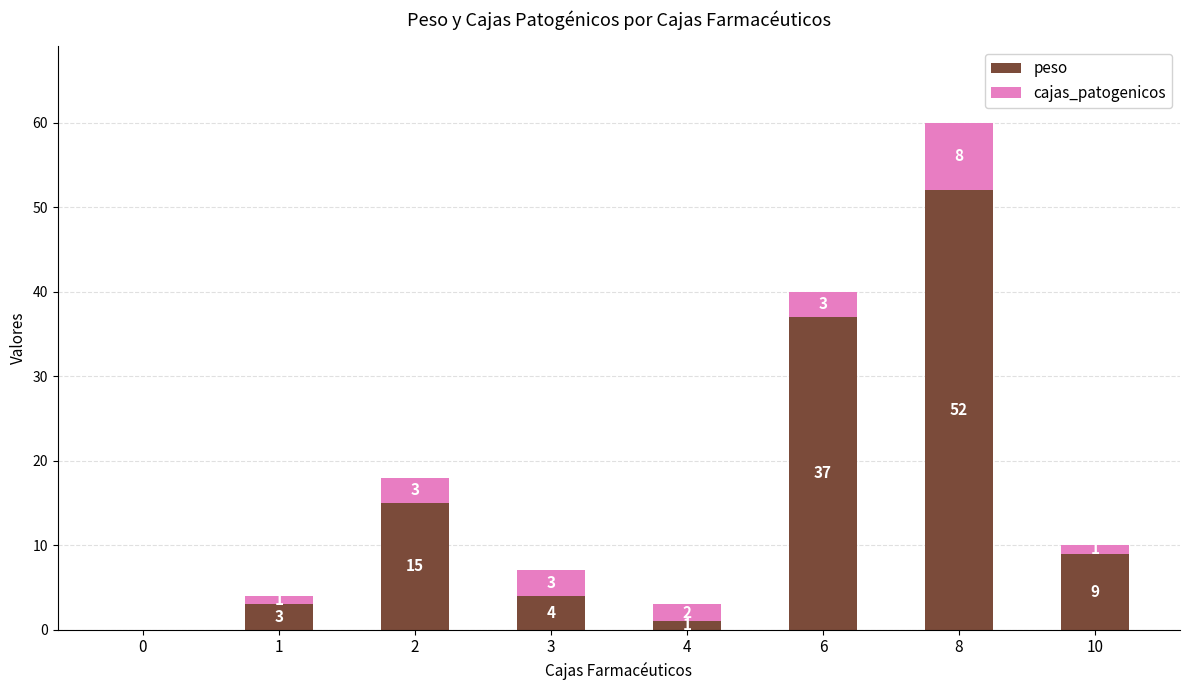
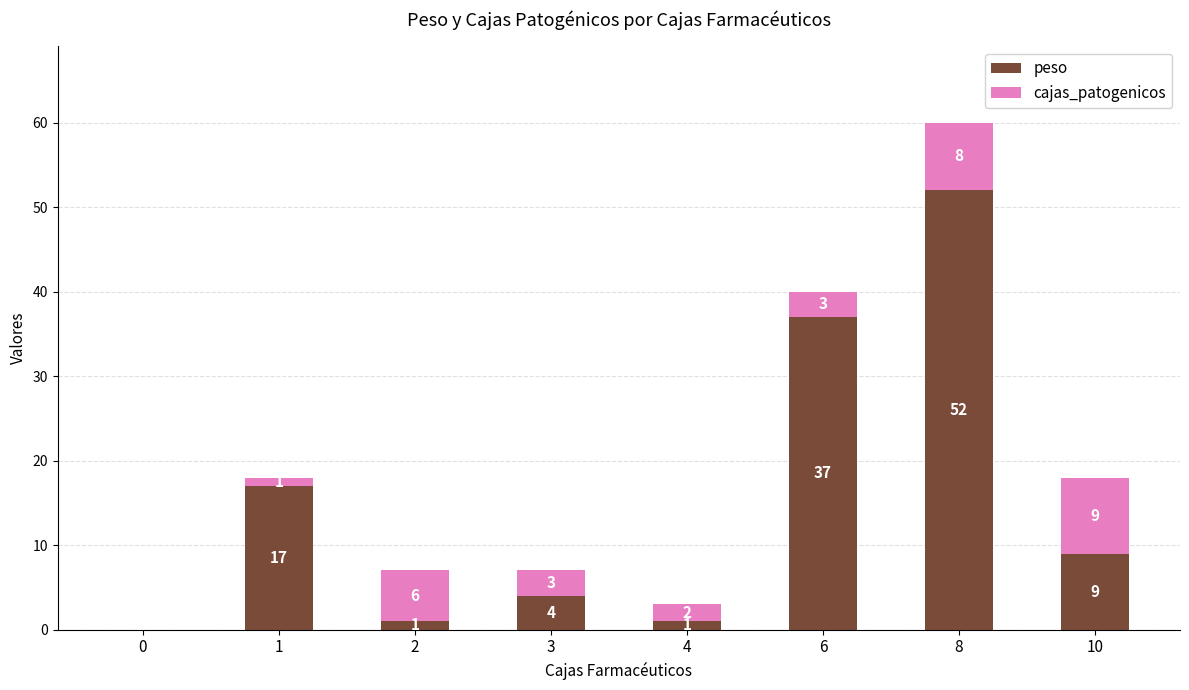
  {
    "peso": {
-     "1": 3,
-     "2": 15,
+     "1": 17,
+     "2": 1,
      "3": 4,
      "6": 37,
      "8": 52,
      "10": 9
    },
    "cajas_patogenicos": {
      "1": 1,
-     "2": 3,
+     "2": 6,
      "3": 3,
      "6": 3,
      "8": 8,
-     "10": 1
+     "10": 9
    }
  }
